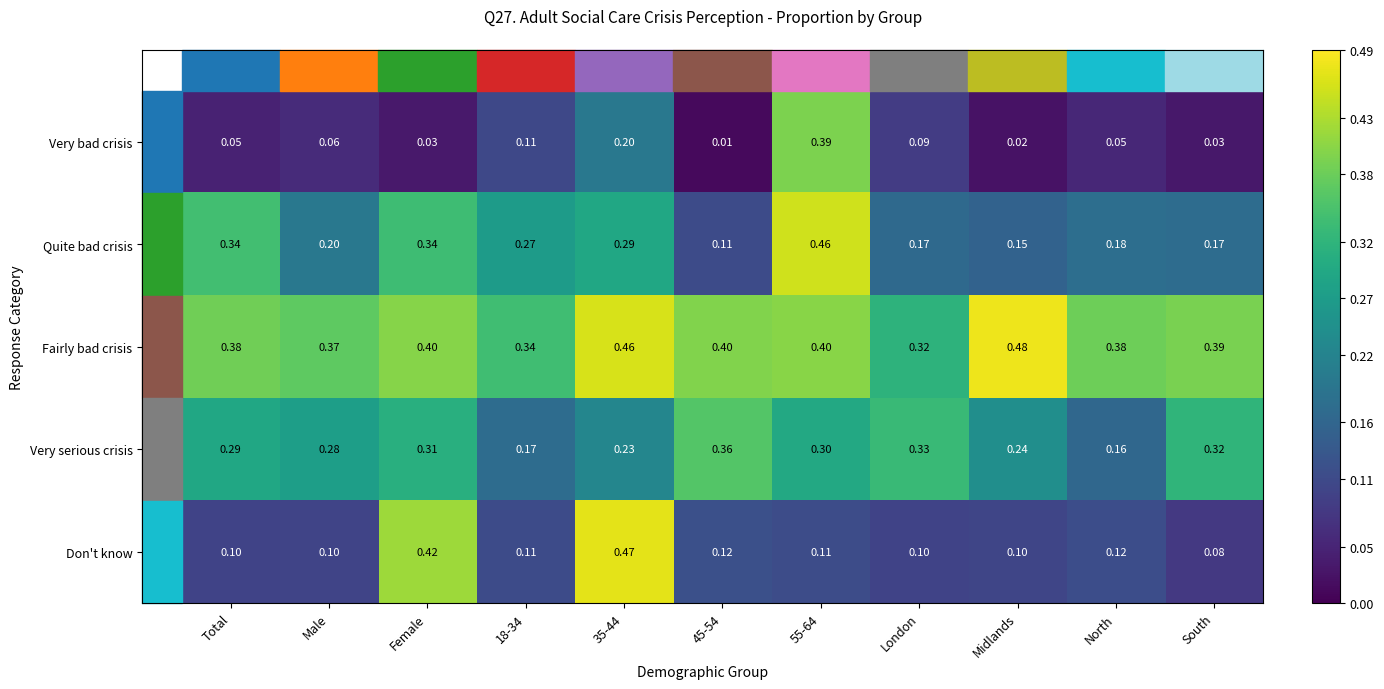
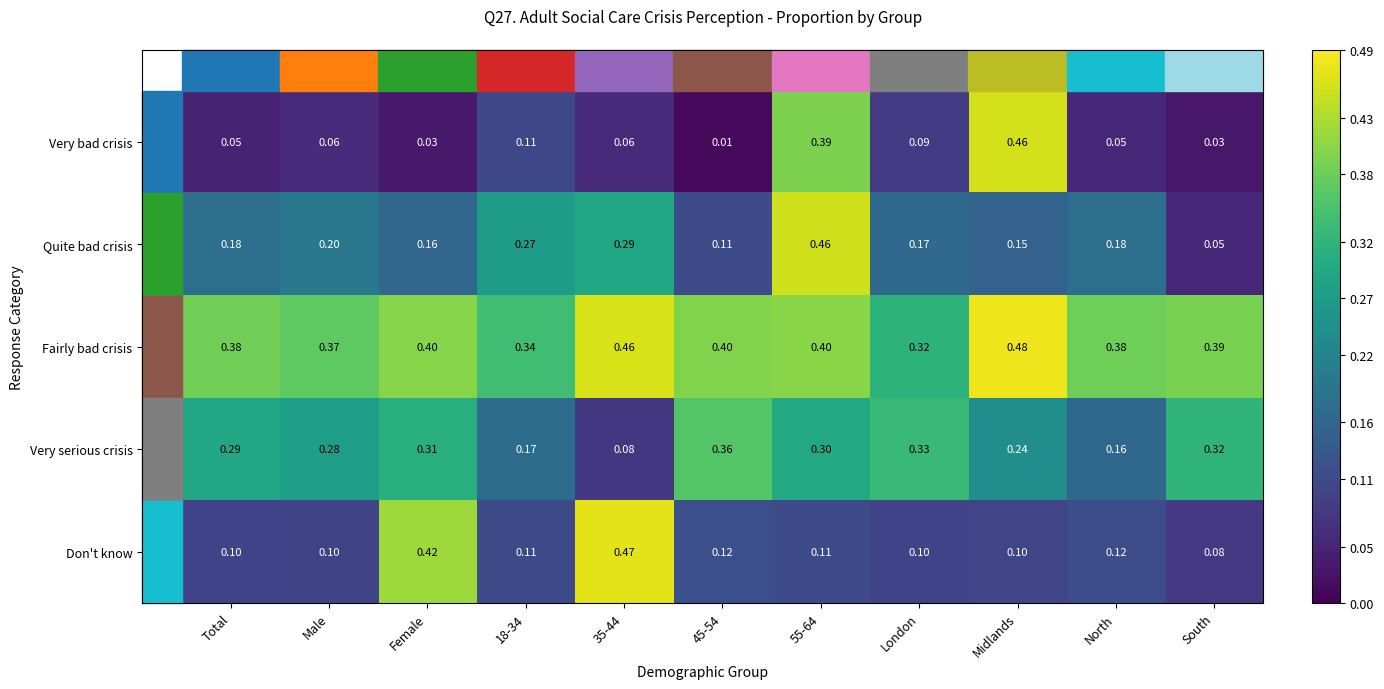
  {
    "Very bad crisis": {
      "Total": 0.05,
      "Male": 0.06,
      "Female": 0.03,
      "18-34": 0.11,
-     "35-44": 0.20,
+     "35-44": 0.06,
      "45-54": 0.01,
      "55-64": 0.39,
      "London": 0.09,
-     "Midlands": 0.02,
+     "Midlands": 0.46,
      "North": 0.05,
      "South": 0.03
    },
    "Quite bad crisis": {
-     "Total": 0.34,
+     "Total": 0.18,
      "Male": 0.20,
-     "Female": 0.34,
+     "Female": 0.16,
      "18-34": 0.27,
      "35-44": 0.29,
      "45-54": 0.11,
      "55-64": 0.46,
      "London": 0.17,
      "Midlands": 0.15,
      "North": 0.18,
-     "South": 0.17
+     "South": 0.05
    },
    "Fairly bad crisis": {
      "Total": 0.38,
      "Male": 0.37,
      "Female": 0.40,
      "18-34": 0.34,
      "35-44": 0.46,
      "45-54": 0.40,
      "55-64": 0.40,
      "London": 0.32,
      "Midlands": 0.48,
      "North": 0.38,
      "South": 0.39
    },
    "Very serious crisis": {
      "Total": 0.29,
      "Male": 0.28,
      "Female": 0.31,
      "18-34": 0.17,
-     "35-44": 0.23,
+     "35-44": 0.08,
      "45-54": 0.36,
      "55-64": 0.30,
      "London": 0.33,
      "Midlands": 0.24,
      "North": 0.16,
      "South": 0.32
    },
    "Don't know": {
      "Total": 0.10,
      "Male": 0.10,
      "Female": 0.42,
      "18-34": 0.11,
      "35-44": 0.47,
      "45-54": 0.12,
      "55-64": 0.11,
      "London": 0.10,
      "Midlands": 0.10,
      "North": 0.12,
      "South": 0.08
    }
  }
